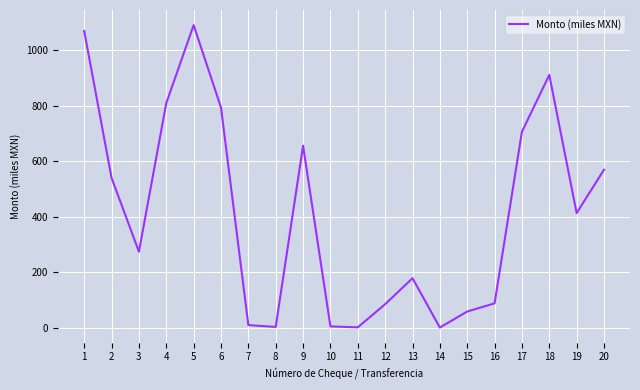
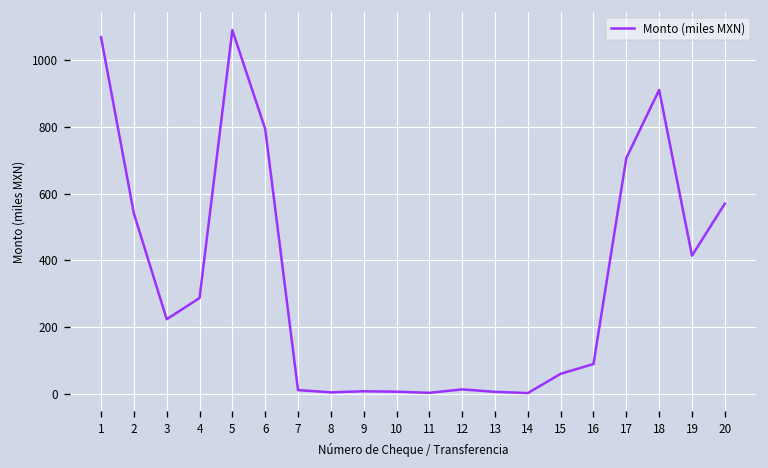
  {
    "1": 1070,
    "2": 540,
-   "3": 270,
-   "4": 810,
+   "3": 220,
+   "4": 290,
    "5": 1090,
    "6": 790,
    "7": 10,
    "8": 0,
-   "9": 660,
+   "9": 10,
    "10": 10,
    "11": 0,
-   "12": 90,
-   "13": 180,
+   "12": 10,
+   "13": 10,
    "14": 0,
    "15": 60,
    "16": 90,
    "17": 710,
    "18": 910,
    "19": 410,
    "20": 570
  }
